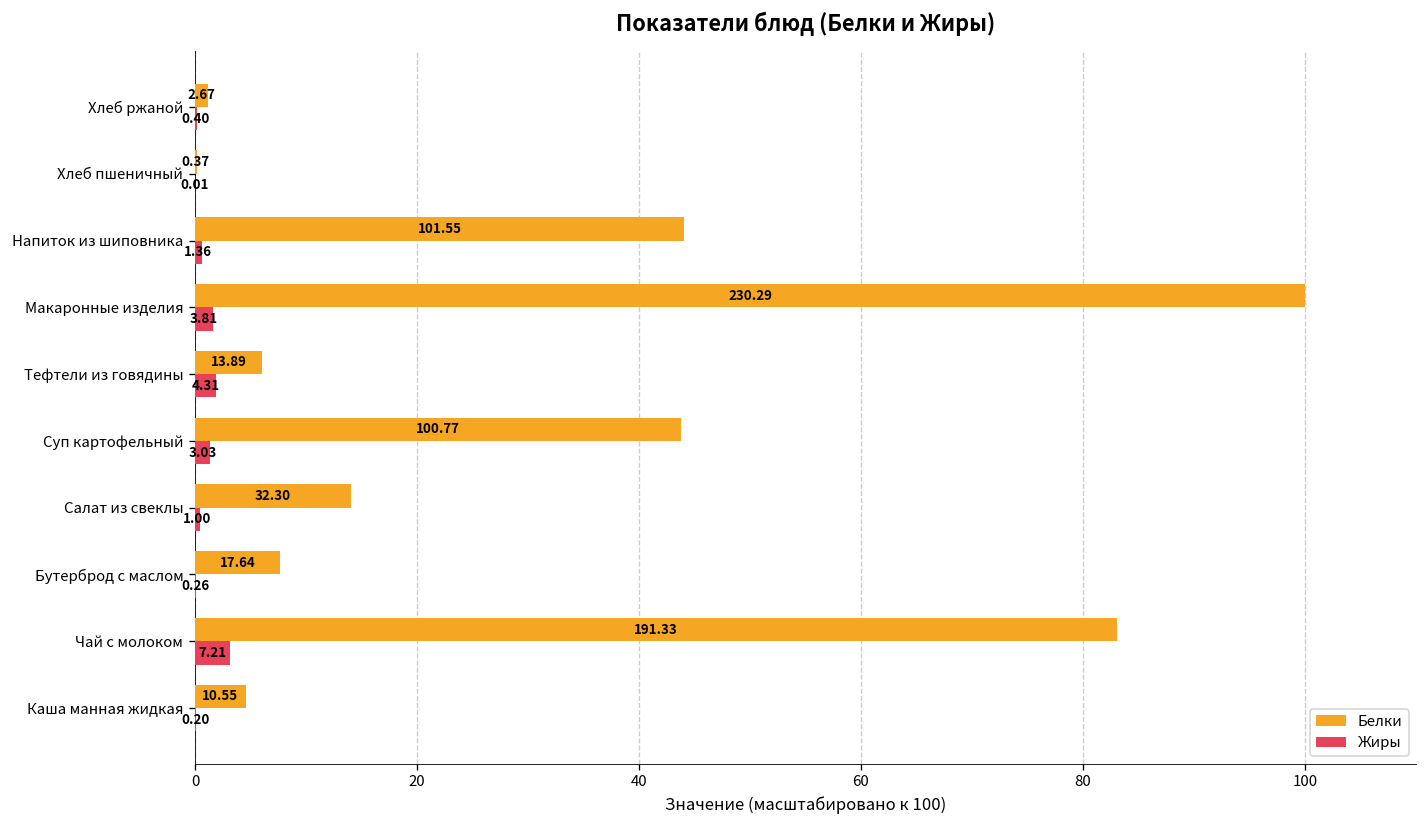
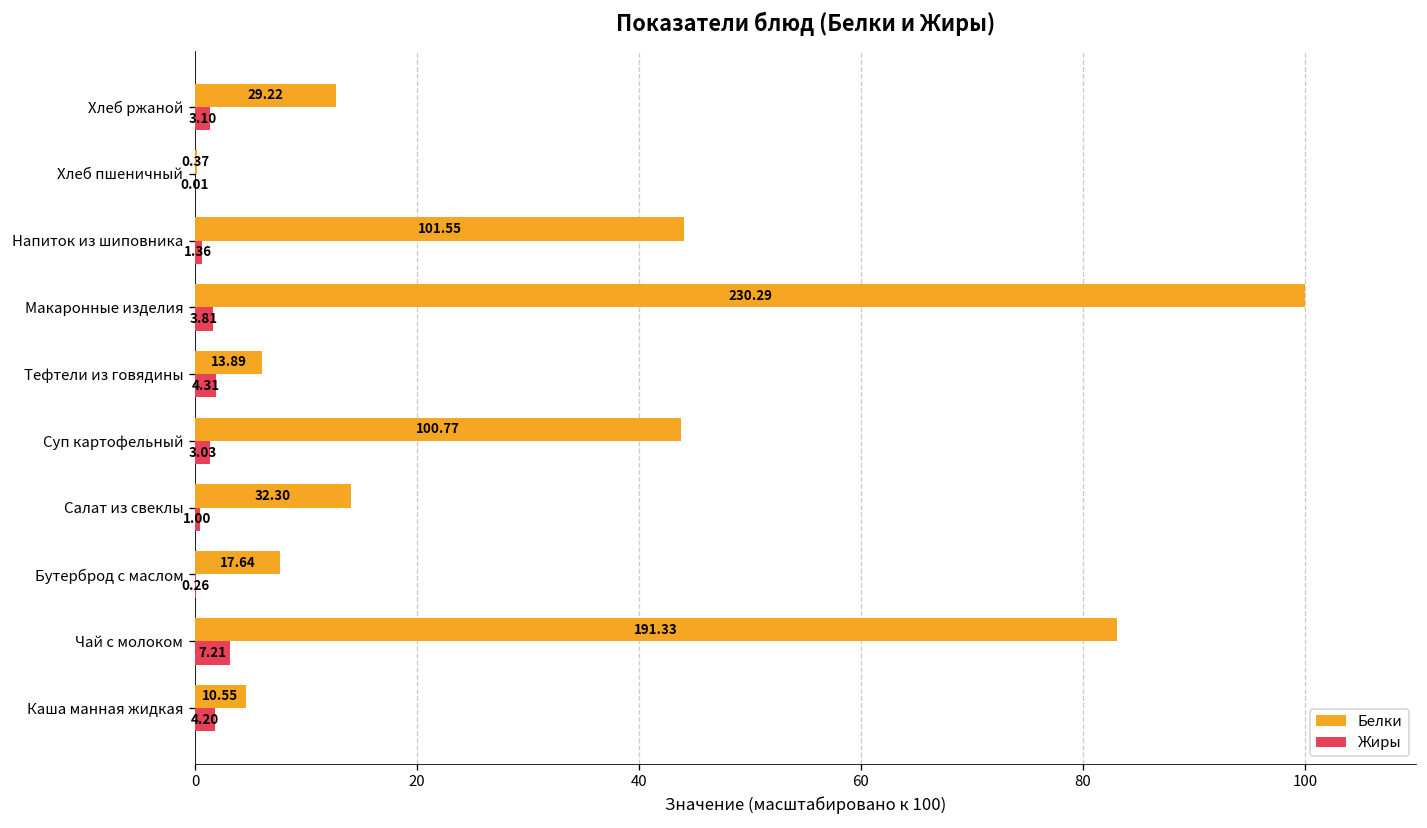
  {
    "Белки": {
-     "Хлеб ржаной": 2.67
+     "Хлеб ржаной": 29.22
    },
    "Жиры": {
-     "Хлеб ржаной": 0.40,
-     "Каша манная жидкая": 0.20
+     "Хлеб ржаной": 3.10,
+     "Каша манная жидкая": 4.20
    }
  }
